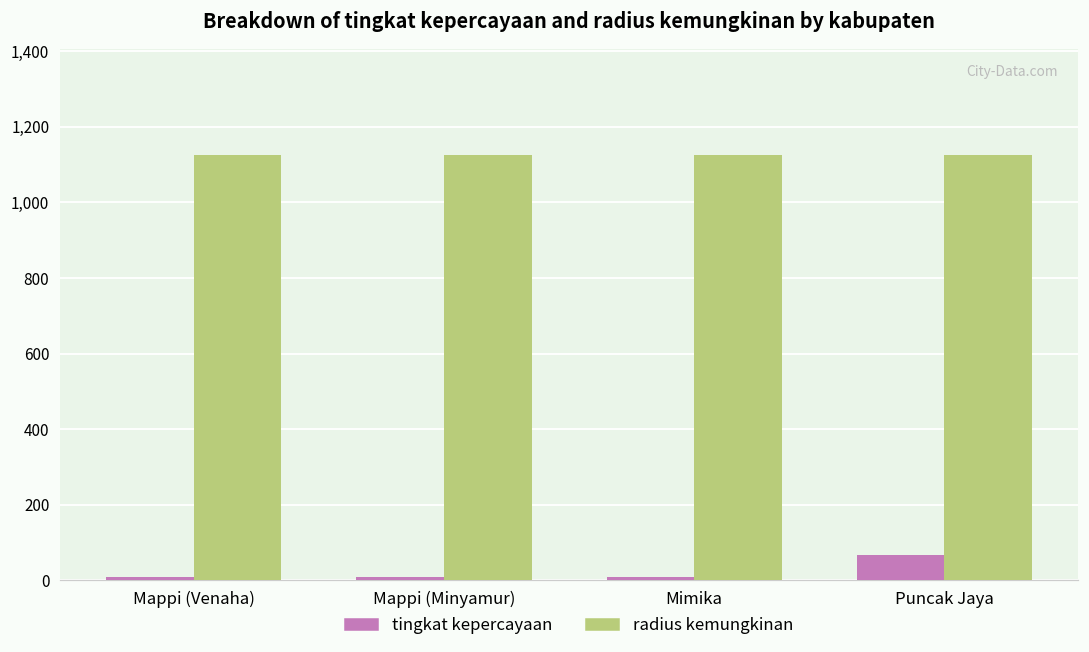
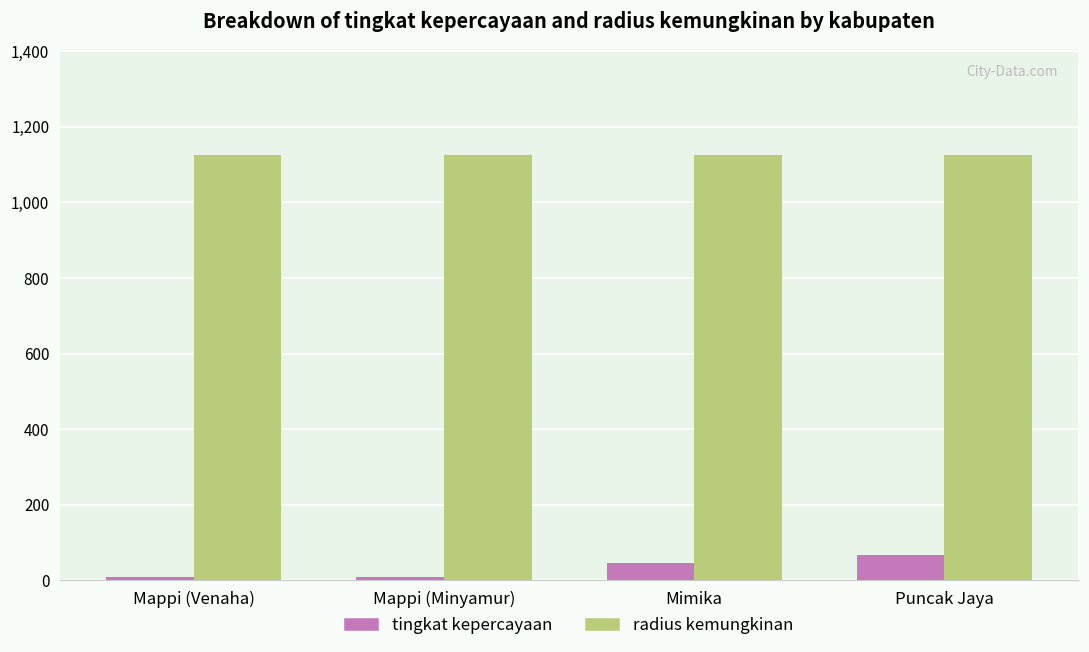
  {
    "tingkat kepercayaan": {
      "Mappi (Venaha)": "10",
      "Mappi (Minyamur)": "10",
-     "Mimika": "10",
+     "Mimika": "50",
      "Puncak Jaya": "70"
    },
    "radius kemungkinan": {
      "Mappi (Venaha)": "1,130",
      "Mappi (Minyamur)": "1,130",
      "Mimika": "1,130",
      "Puncak Jaya": "1,130"
    }
  }
